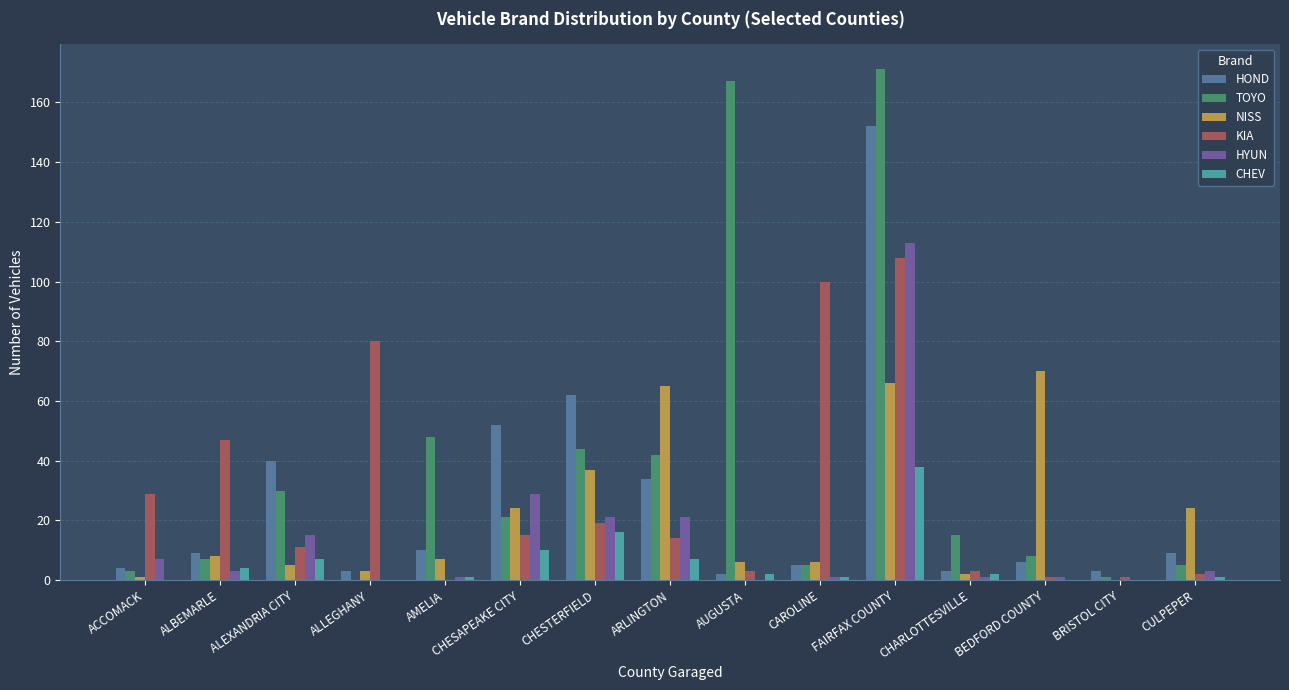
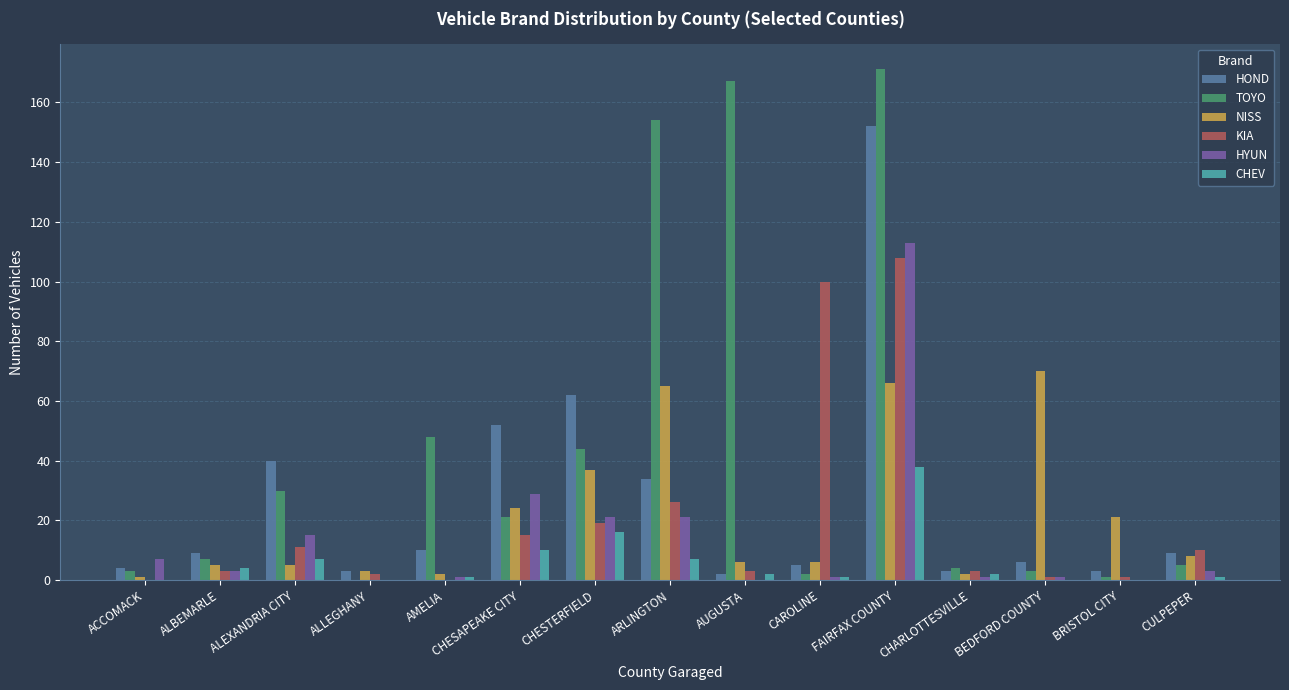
  {
    "TOYO": {
      "ACCOMACK": 3,
      "ALBEMARLE": 7,
      "ALEXANDRIA CITY": 30,
      "ALLEGHANY": 0,
      "AMELIA": 48,
      "CHESAPEAKE CITY": 21,
      "CHESTERFIELD": 44,
-     "ARLINGTON": 42,
+     "ARLINGTON": 154,
      "AUGUSTA": 167,
-     "CAROLINE": 5,
+     "CAROLINE": 2,
      "FAIRFAX COUNTY": 171,
-     "CHARLOTTESVILLE": 15,
-     "BEDFORD COUNTY": 8,
+     "CHARLOTTESVILLE": 4,
+     "BEDFORD COUNTY": 3,
      "BRISTOL CITY": 1,
      "CULPEPER": 5
    },
    "NISS": {
      "ACCOMACK": 1,
-     "ALBEMARLE": 8,
+     "ALBEMARLE": 5,
      "ALEXANDRIA CITY": 5,
      "ALLEGHANY": 3,
-     "AMELIA": 7,
+     "AMELIA": 2,
      "CHESAPEAKE CITY": 24,
      "CHESTERFIELD": 37,
      "ARLINGTON": 65,
      "AUGUSTA": 6,
      "CAROLINE": 6,
      "FAIRFAX COUNTY": 66,
      "CHARLOTTESVILLE": 2,
      "BEDFORD COUNTY": 70,
-     "BRISTOL CITY": 0,
-     "CULPEPER": 24
+     "BRISTOL CITY": 21,
+     "CULPEPER": 8
    },
    "KIA": {
-     "ACCOMACK": 29,
-     "ALBEMARLE": 47,
+     "ACCOMACK": 0,
+     "ALBEMARLE": 3,
      "ALEXANDRIA CITY": 11,
-     "ALLEGHANY": 80,
+     "ALLEGHANY": 2,
      "AMELIA": 0,
      "CHESAPEAKE CITY": 15,
      "CHESTERFIELD": 19,
-     "ARLINGTON": 14,
+     "ARLINGTON": 26,
      "AUGUSTA": 3,
      "CAROLINE": 100,
      "FAIRFAX COUNTY": 108,
      "CHARLOTTESVILLE": 3,
      "BEDFORD COUNTY": 1,
      "BRISTOL CITY": 1,
-     "CULPEPER": 2
+     "CULPEPER": 10
    }
  }
